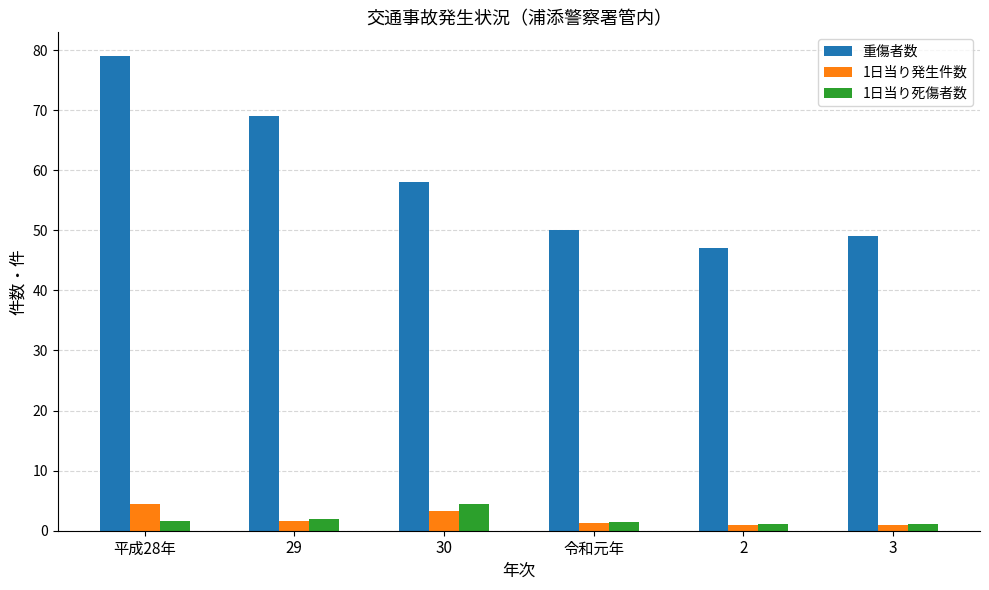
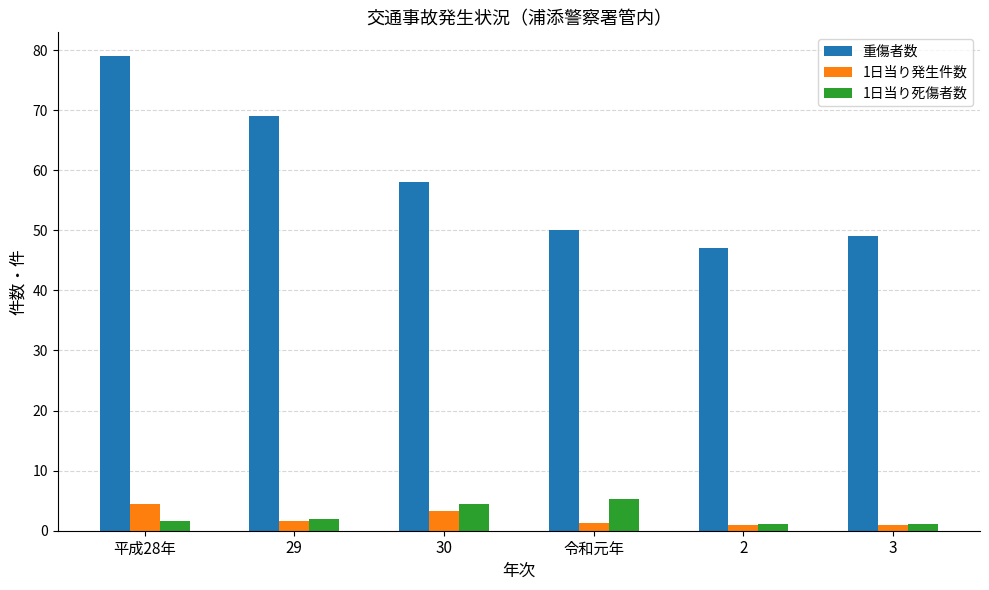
  {
    "重傷者数": {
      "平成28年": 79,
      "29": 69,
      "30": 58,
      "令和元年": 50,
      "2": 47,
      "3": 49
    },
    "1日当り発生件数": {
      "平成28年": 4,
      "29": 2,
      "30": 3,
      "令和元年": 1,
      "2": 1,
      "3": 1
    },
    "1日当り死傷者数": {
      "平成28年": 2,
      "29": 2,
      "30": 5,
-     "令和元年": 2,
+     "令和元年": 5,
      "2": 1,
      "3": 1
    }
  }
